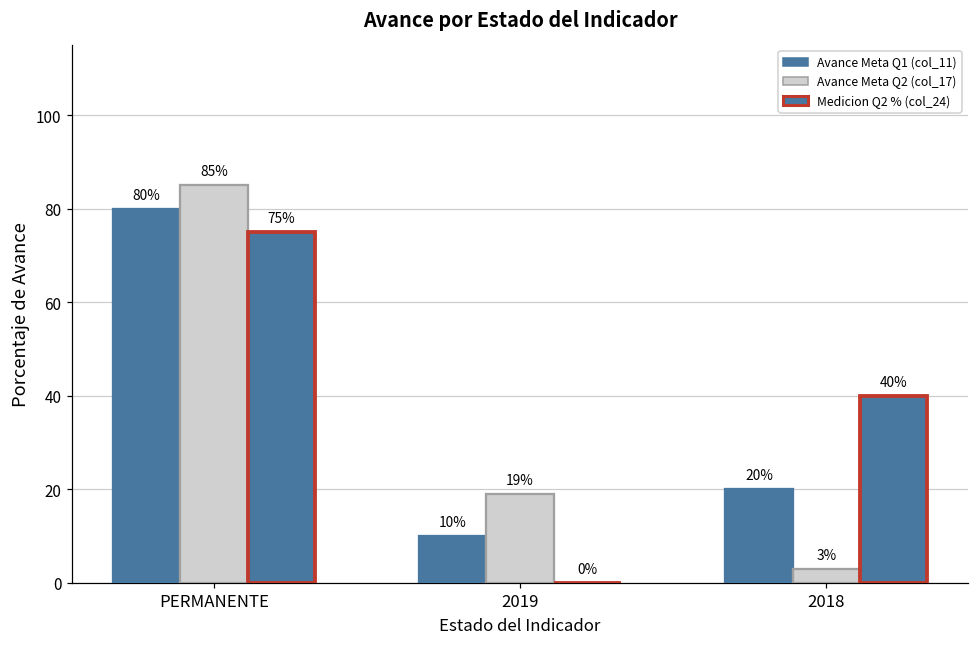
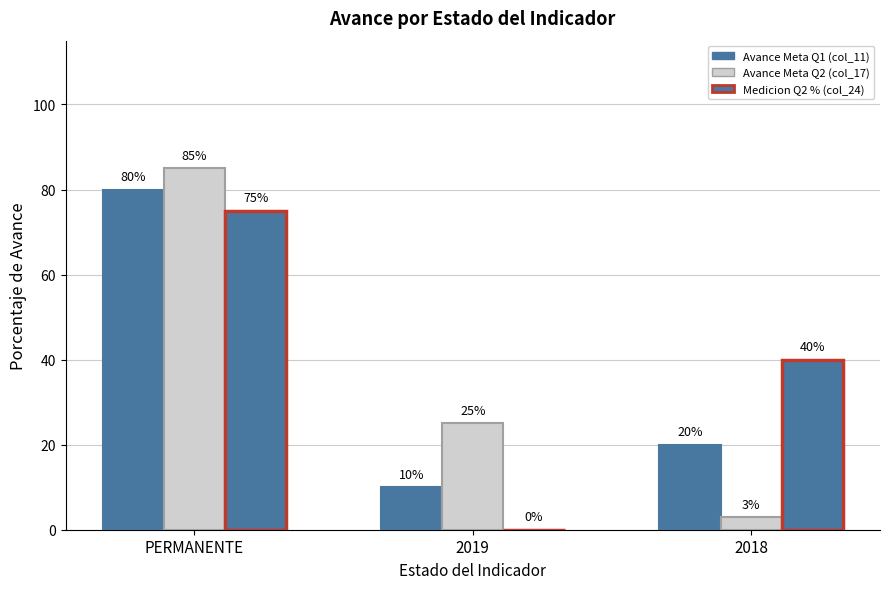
  {
    "Avance Meta Q2 (col_17)": {
      "PERMANENTE": "85%",
-     "2019": "19%",
+     "2019": "25%",
      "2018": "3%"
    }
  }
